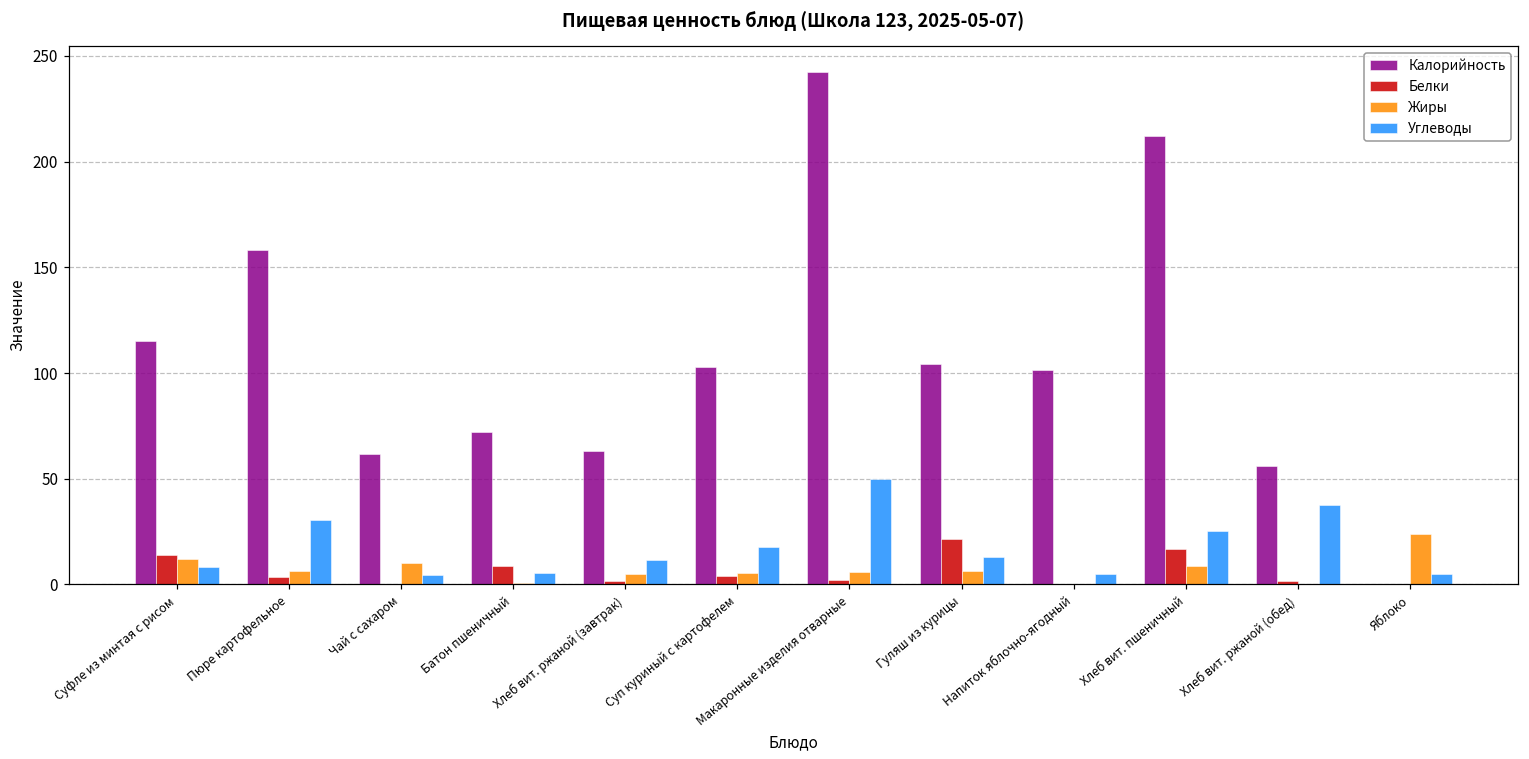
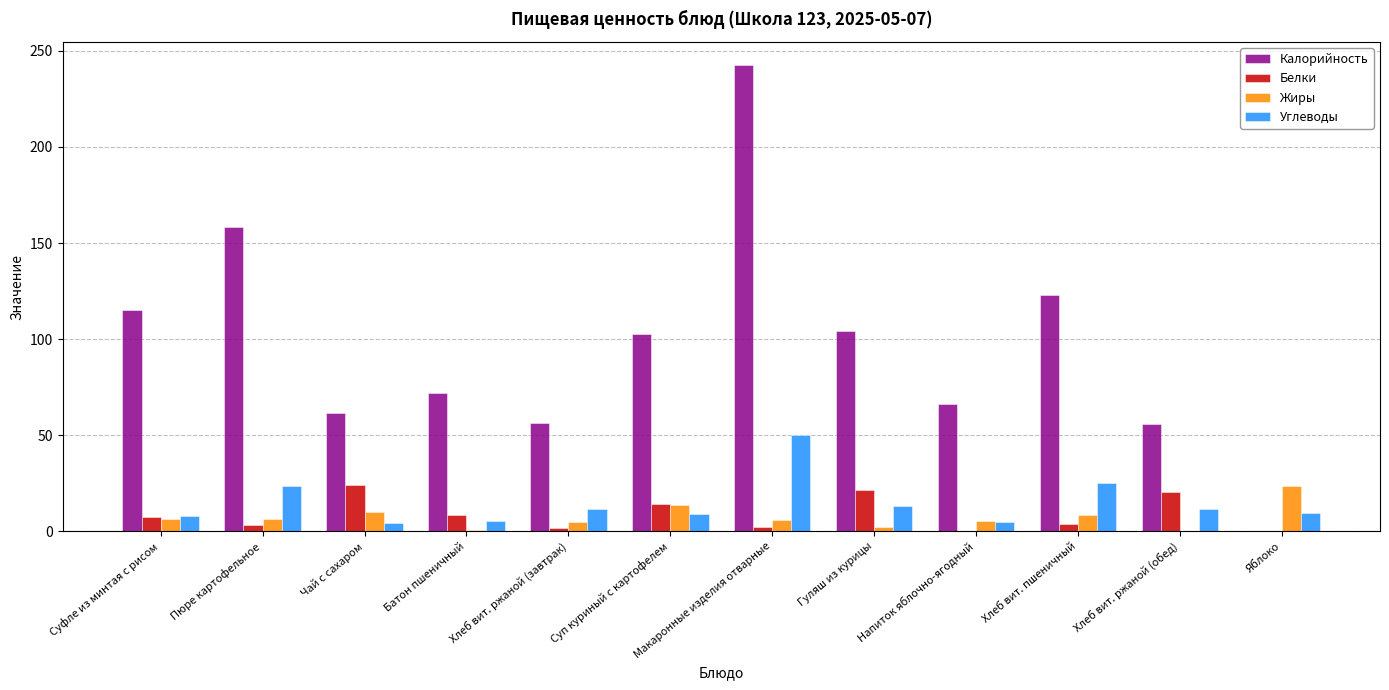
  {
    "Калорийность": {
      "Суфле из минтая с рисом": 115,
      "Пюре картофельное": 158,
      "Чай с сахаром": 62,
      "Батон пшеничный": 72,
-     "Хлеб вит. ржаной (завтрак)": 63,
+     "Хлеб вит. ржаной (завтрак)": 57,
      "Суп куриный с картофелем": 103,
      "Макаронные изделия отварные": 243,
      "Гуляш из курицы": 104,
-     "Напиток яблочно-ягодный": 101,
-     "Хлеб вит. пшеничный": 212,
+     "Напиток яблочно-ягодный": 66,
+     "Хлеб вит. пшеничный": 123,
      "Хлеб вит. ржаной (обед)": 56
    },
    "Белки": {
-     "Суфле из минтая с рисом": 14,
+     "Суфле из минтая с рисом": 7,
      "Пюре картофельное": 4,
-     "Чай с сахаром": 0,
+     "Чай с сахаром": 24,
      "Батон пшеничный": 9,
      "Хлеб вит. ржаной (завтрак)": 2,
-     "Суп куриный с картофелем": 4,
+     "Суп куриный с картофелем": 14,
      "Макаронные изделия отварные": 2,
      "Гуляш из курицы": 22,
-     "Хлеб вит. пшеничный": 17,
-     "Хлеб вит. ржаной (обед)": 2
+     "Хлеб вит. пшеничный": 4,
+     "Хлеб вит. ржаной (обед)": 20
    },
    "Жиры": {
-     "Суфле из минтая с рисом": 12,
+     "Суфле из минтая с рисом": 7,
      "Пюре картофельное": 6,
      "Чай с сахаром": 10,
      "Хлеб вит. ржаной (завтрак)": 5,
-     "Суп куриный с картофелем": 5,
+     "Суп куриный с картофелем": 14,
      "Макаронные изделия отварные": 6,
-     "Гуляш из курицы": 6,
-     "Напиток яблочно-ягодный": 0,
+     "Гуляш из курицы": 2,
+     "Напиток яблочно-ягодный": 6,
      "Хлеб вит. пшеничный": 9,
      "Яблоко": 24
    },
    "Углеводы": {
      "Суфле из минтая с рисом": 8,
-     "Пюре картофельное": 30,
+     "Пюре картофельное": 24,
      "Чай с сахаром": 5,
      "Батон пшеничный": 5,
      "Хлеб вит. ржаной (завтрак)": 11,
-     "Суп куриный с картофелем": 18,
+     "Суп куриный с картофелем": 9,
      "Макаронные изделия отварные": 50,
      "Гуляш из курицы": 13,
      "Напиток яблочно-ягодный": 5,
      "Хлеб вит. пшеничный": 25,
-     "Хлеб вит. ржаной (обед)": 38,
-     "Яблоко": 5
+     "Хлеб вит. ржаной (обед)": 11,
+     "Яблоко": 10
    }
  }
